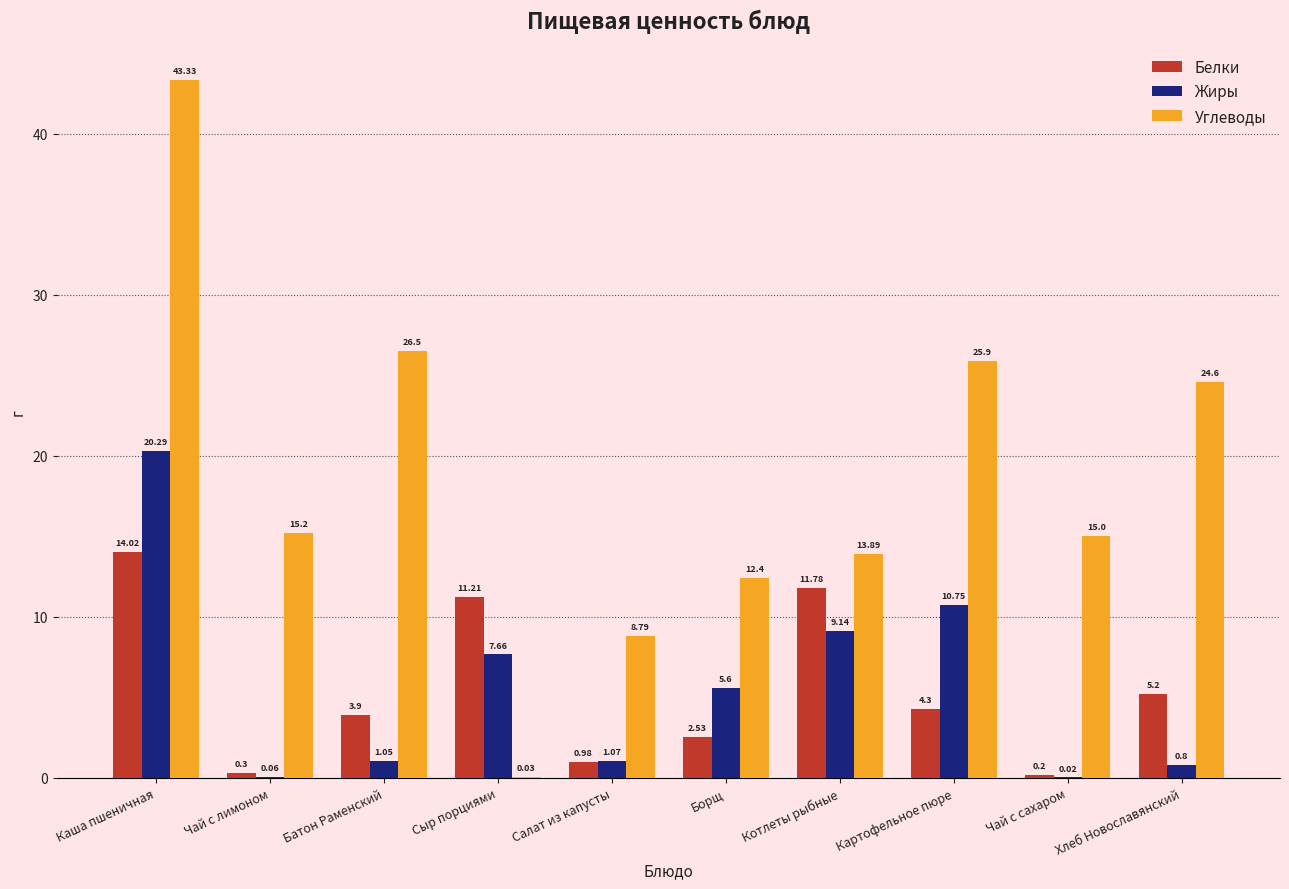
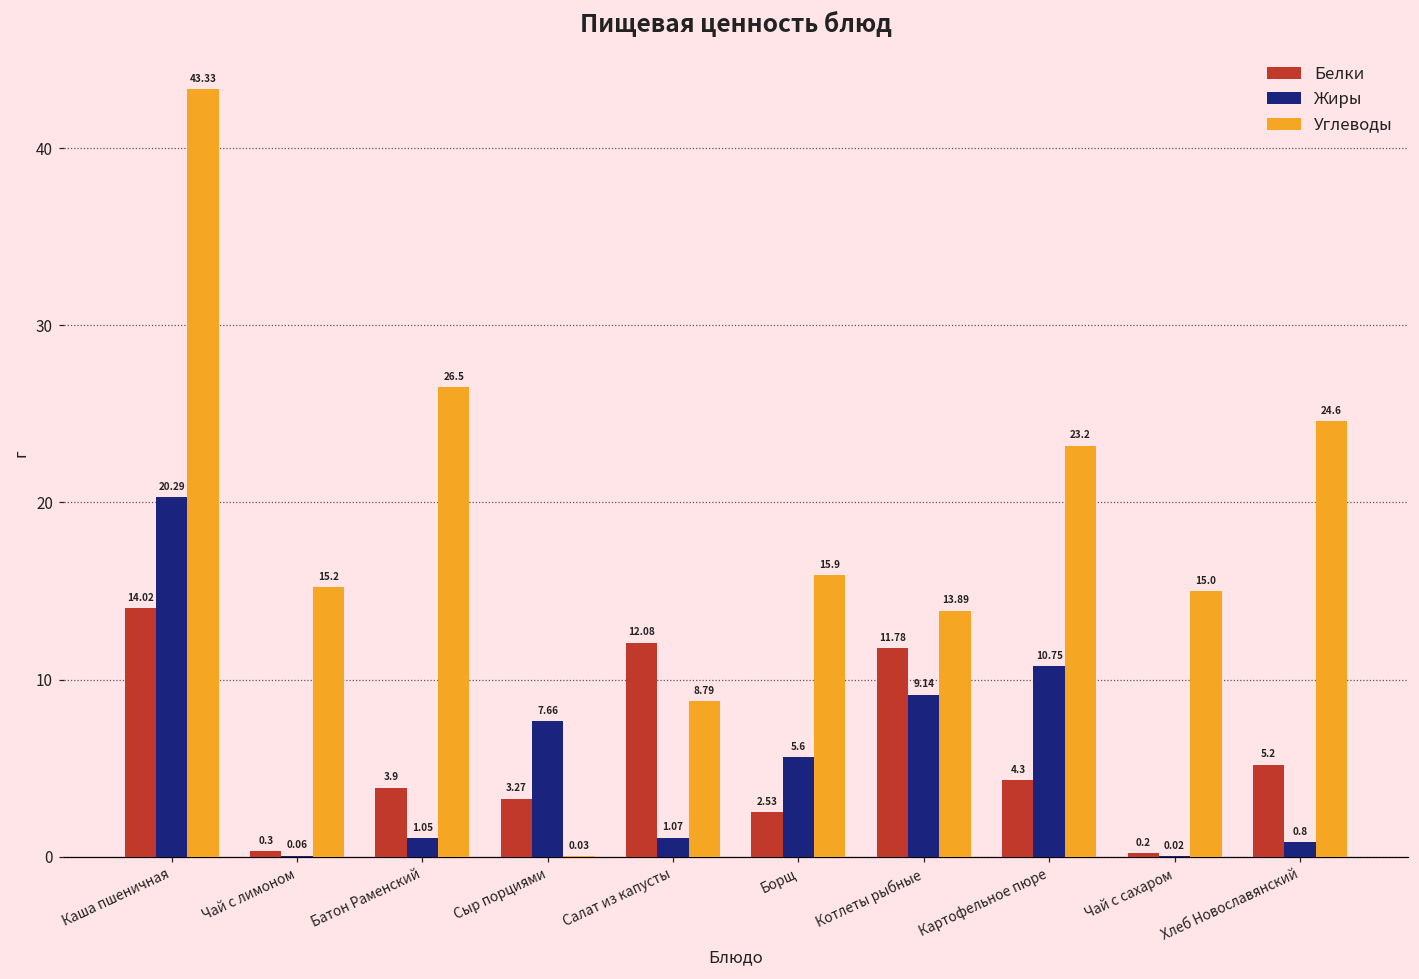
  {
    "Белки": {
      "Каша пшеничная": 14.02,
      "Чай с лимоном": 0.3,
      "Батон Раменский": 3.9,
-     "Сыр порциями": 11.21,
-     "Салат из капусты": 0.98,
+     "Сыр порциями": 3.27,
+     "Салат из капусты": 12.08,
      "Борщ": 2.53,
      "Котлеты рыбные": 11.78,
      "Картофельное пюре": 4.3,
      "Чай с сахаром": 0.2,
      "Хлеб Новославянский": 5.2
    },
    "Жиры": {
      "Каша пшеничная": 20.29,
      "Чай с лимоном": 0.06,
      "Батон Раменский": 1.05,
      "Сыр порциями": 7.66,
      "Салат из капусты": 1.07,
      "Борщ": 5.6,
      "Котлеты рыбные": 9.14,
      "Картофельное пюре": 10.75,
      "Чай с сахаром": 0.02,
      "Хлеб Новославянский": 0.8
    },
    "Углеводы": {
      "Каша пшеничная": 43.33,
      "Чай с лимоном": 15.2,
      "Батон Раменский": 26.5,
      "Сыр порциями": 0.03,
      "Салат из капусты": 8.79,
-     "Борщ": 12.4,
+     "Борщ": 15.9,
      "Котлеты рыбные": 13.89,
-     "Картофельное пюре": 25.9,
+     "Картофельное пюре": 23.2,
      "Чай с сахаром": 15.0,
      "Хлеб Новославянский": 24.6
    }
  }
